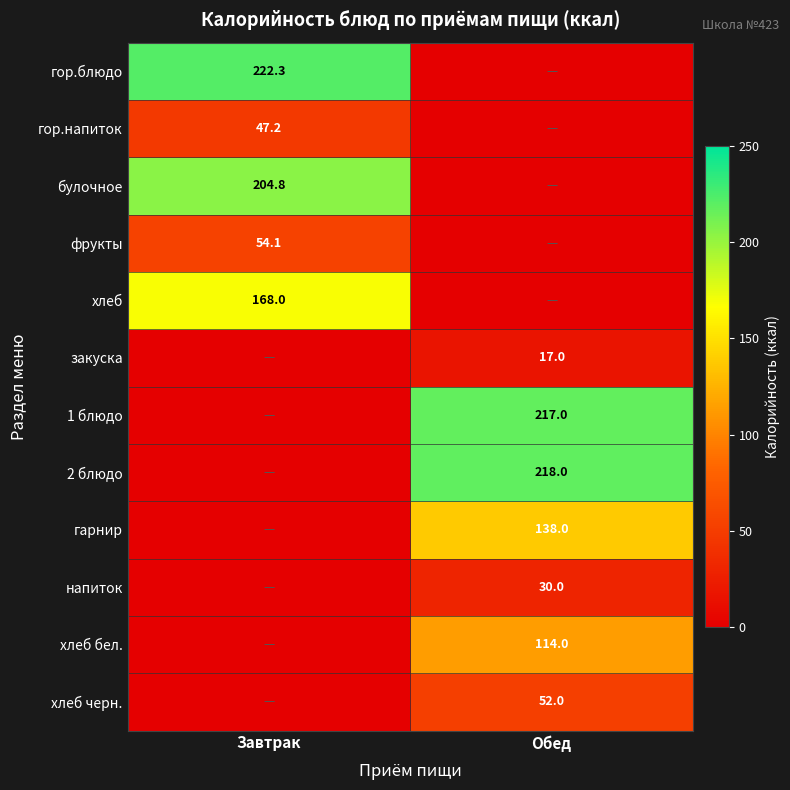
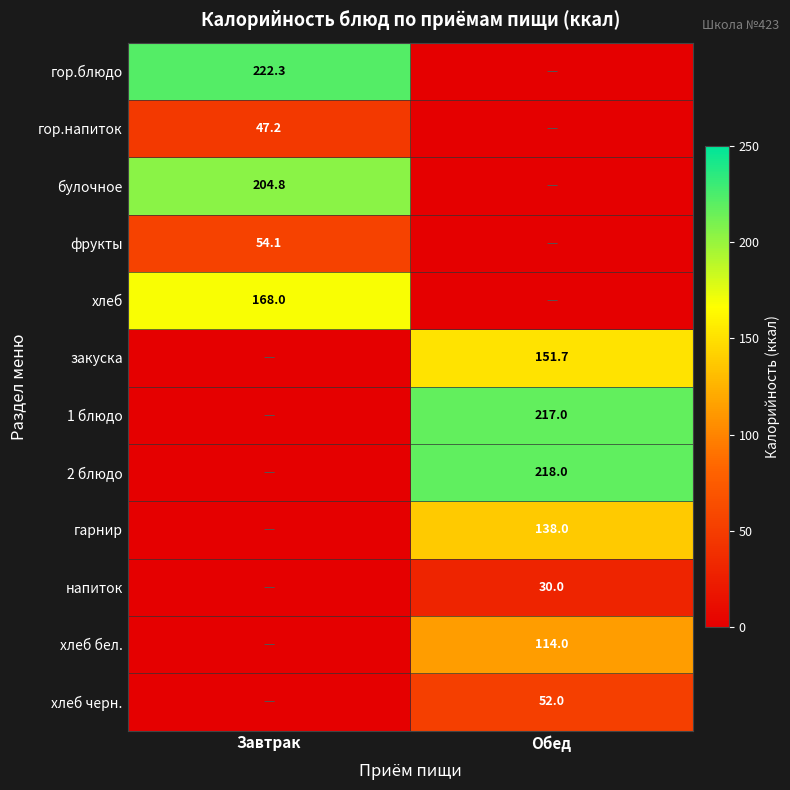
  {
    "гор.блюдо": {
      "Завтрак": 222.3
    },
    "гор.напиток": {
      "Завтрак": 47.2
    },
    "булочное": {
      "Завтрак": 204.8
    },
    "фрукты": {
      "Завтрак": 54.1
    },
    "хлеб": {
      "Завтрак": 168.0
    },
    "закуска": {
-     "Обед": 17.0
+     "Обед": 151.7
    },
    "1 блюдо": {
      "Обед": 217.0
    },
    "2 блюдо": {
      "Обед": 218.0
    },
    "гарнир": {
      "Обед": 138.0
    },
    "напиток": {
      "Обед": 30.0
    },
    "хлеб бел.": {
      "Обед": 114.0
    },
    "хлеб черн.": {
      "Обед": 52.0
    }
  }
